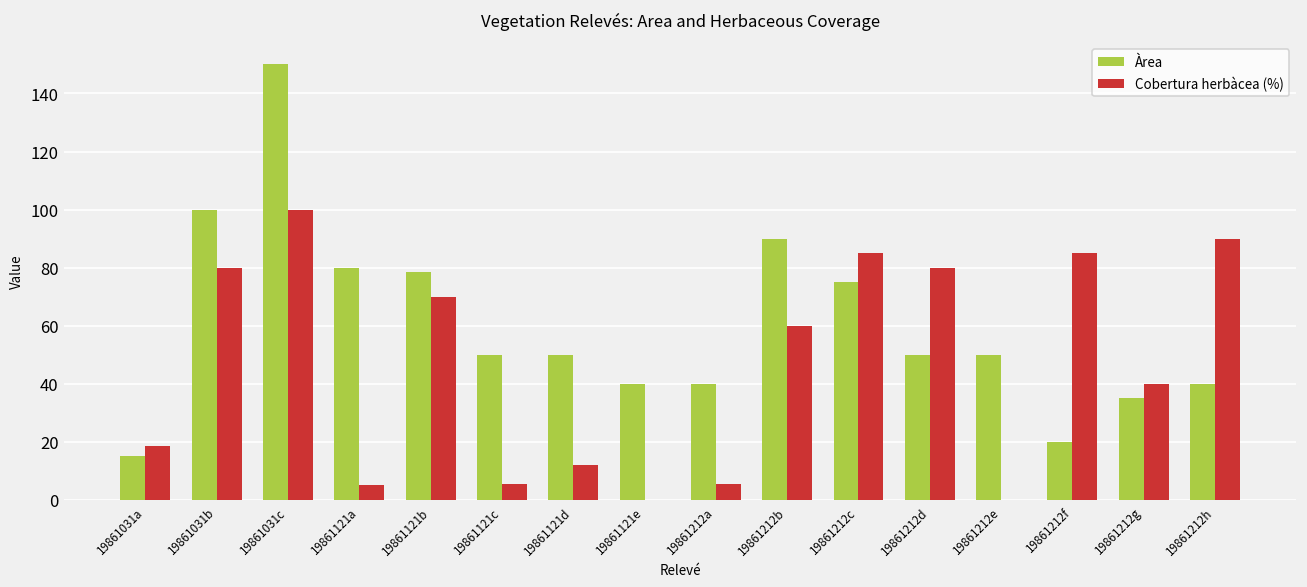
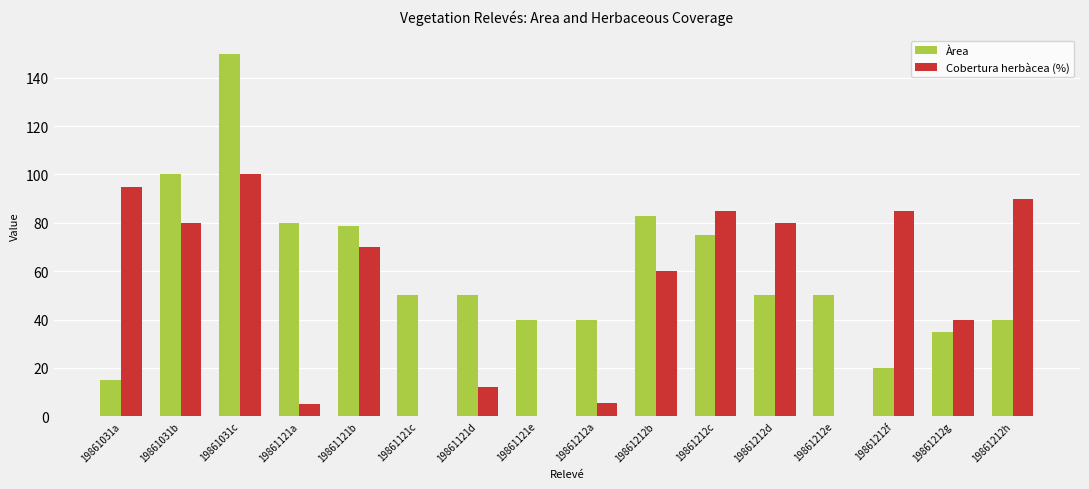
  {
    "Àrea": {
      "19861031a": 15,
      "19861031b": 100,
      "19861031c": 150,
      "19861121a": 80,
      "19861121b": 79,
      "19861121c": 50,
      "19861121d": 50,
      "19861121e": 40,
      "19861212a": 40,
-     "19861212b": 90,
+     "19861212b": 83,
      "19861212c": 75,
      "19861212d": 50,
      "19861212e": 50,
      "19861212f": 20,
      "19861212g": 35,
      "19861212h": 40
    },
    "Cobertura herbàcea (%)": {
-     "19861031a": 19,
+     "19861031a": 95,
      "19861031b": 80,
      "19861031c": 100,
      "19861121a": 5,
      "19861121b": 70,
-     "19861121c": 6,
+     "19861121c": 0,
      "19861121d": 12,
      "19861121e": 0,
      "19861212a": 5,
      "19861212b": 60,
      "19861212c": 85,
      "19861212d": 80,
      "19861212e": 0,
      "19861212f": 85,
      "19861212g": 40,
      "19861212h": 90
    }
  }
